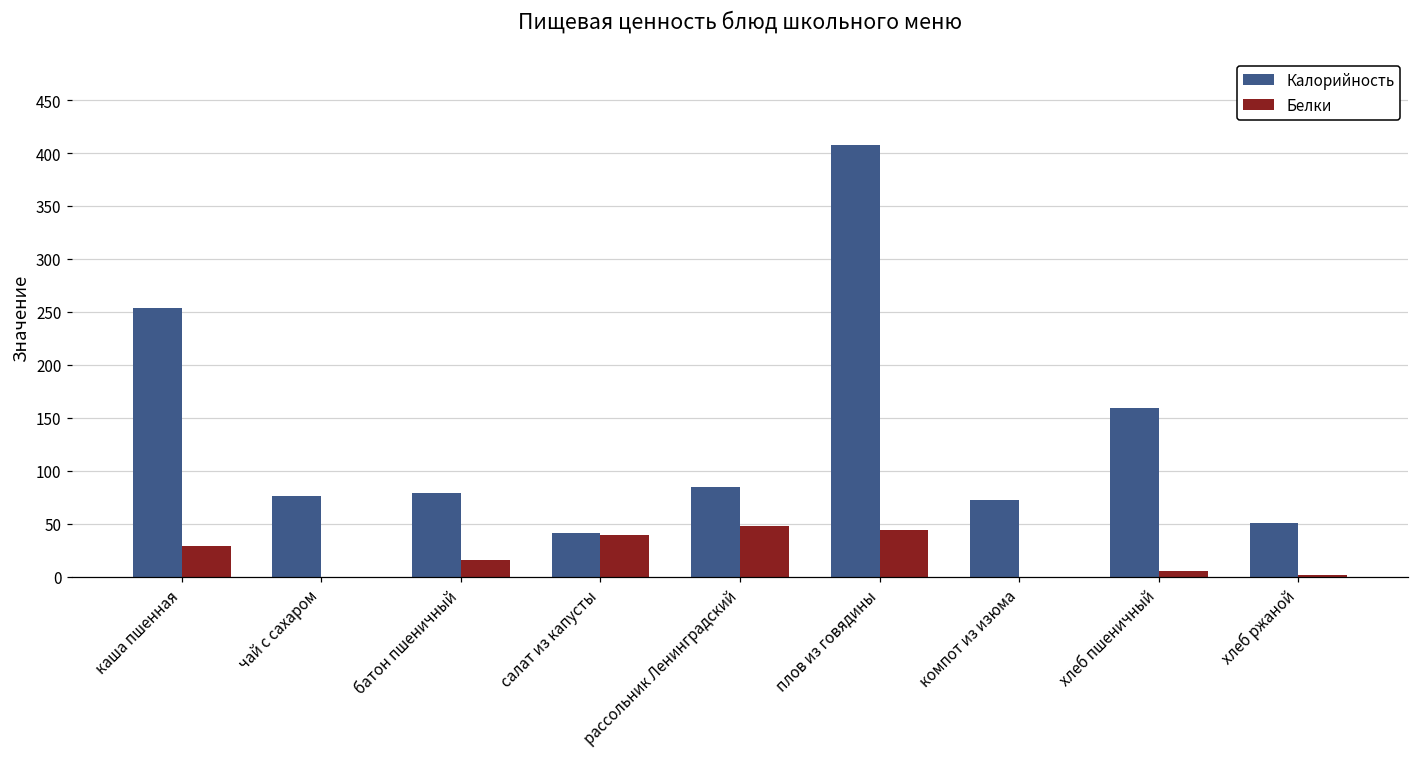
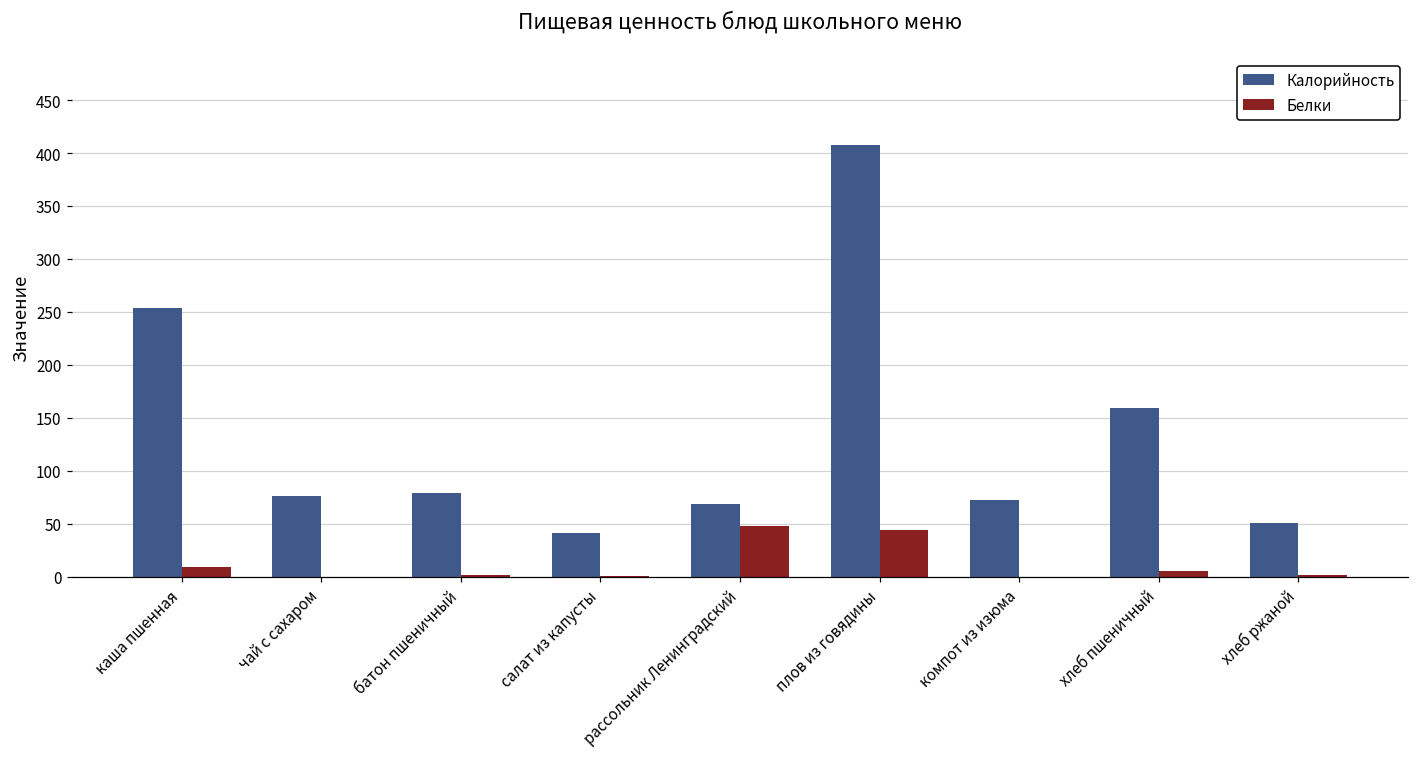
  {
    "Калорийность": {
      "каша пшенная": 250,
      "чай с сахаром": 80,
      "батон пшеничный": 80,
      "салат из капусты": 40,
-     "рассольник Ленинградский": 90,
+     "рассольник Ленинградский": 70,
      "плов из говядины": 410,
      "компот из изюма": 70,
      "хлеб пшеничный": 160,
      "хлеб ржаной": 50
    },
    "Белки": {
-     "каша пшенная": 30,
+     "каша пшенная": 10,
      "чай с сахаром": 0,
-     "батон пшеничный": 20,
-     "салат из капусты": 40,
+     "батон пшеничный": 0,
+     "салат из капусты": 0,
      "рассольник Ленинградский": 50,
      "плов из говядины": 40,
      "компот из изюма": 0,
      "хлеб пшеничный": 10
    }
  }
